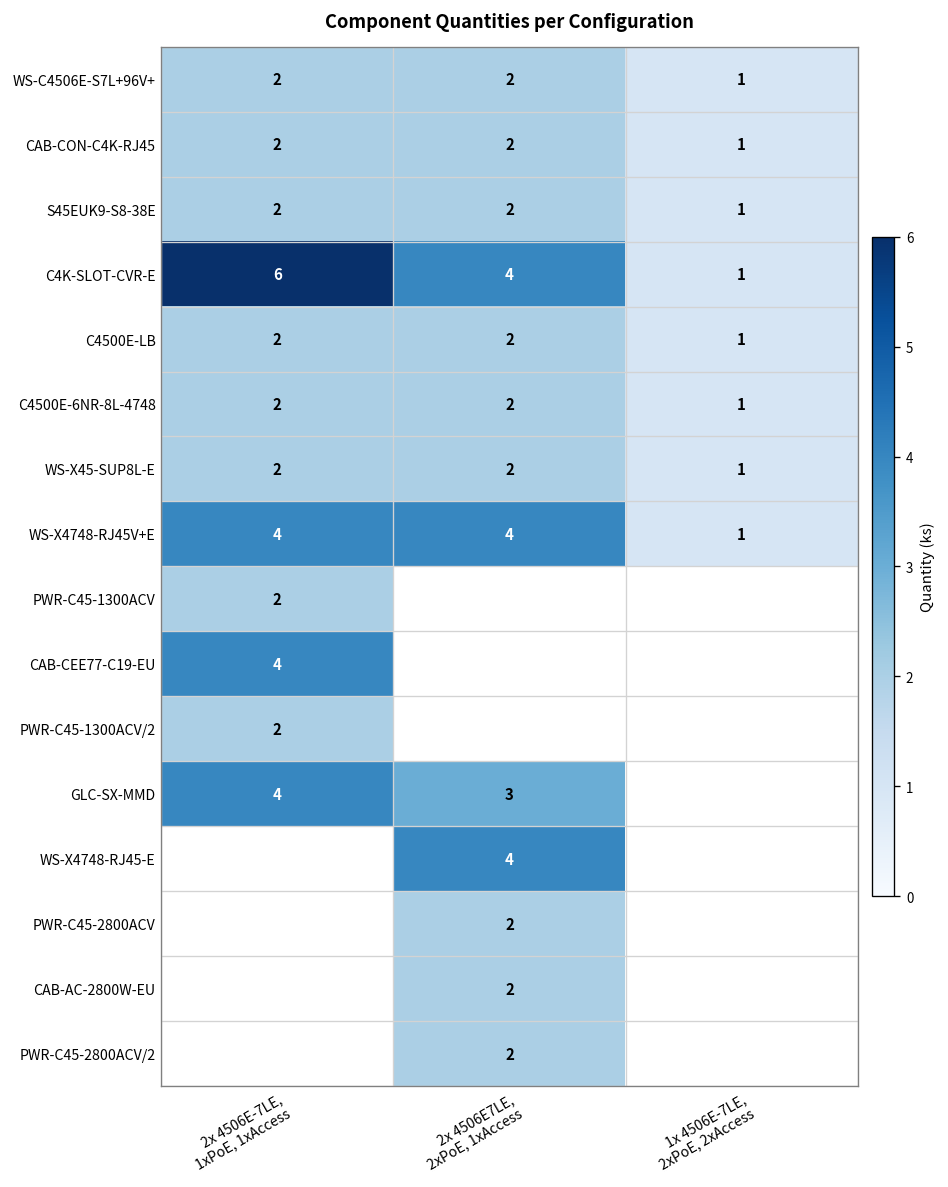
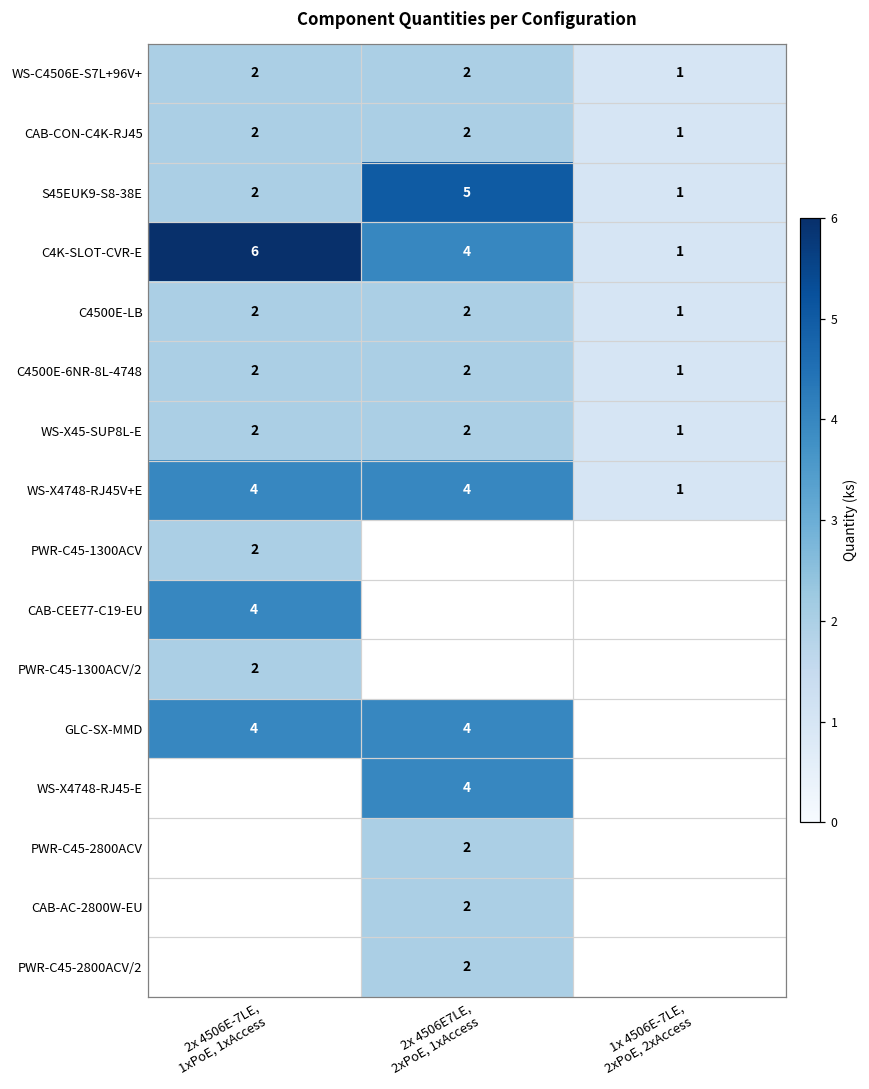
  {
    "WS-C4506E-S7L+96V+": {
      "2x 4506E-7LE, 1xPoE, 1xAccess": 2,
      "2x 4506E7LE, 2xPoE, 1xAccess": 2,
      "1x 4506E-7LE, 2xPoE, 2xAccess": 1
    },
    "CAB-CON-C4K-RJ45": {
      "2x 4506E-7LE, 1xPoE, 1xAccess": 2,
      "2x 4506E7LE, 2xPoE, 1xAccess": 2,
      "1x 4506E-7LE, 2xPoE, 2xAccess": 1
    },
    "S45EUK9-S8-38E": {
      "2x 4506E-7LE, 1xPoE, 1xAccess": 2,
-     "2x 4506E7LE, 2xPoE, 1xAccess": 2,
+     "2x 4506E7LE, 2xPoE, 1xAccess": 5,
      "1x 4506E-7LE, 2xPoE, 2xAccess": 1
    },
    "C4K-SLOT-CVR-E": {
      "2x 4506E-7LE, 1xPoE, 1xAccess": 6,
      "2x 4506E7LE, 2xPoE, 1xAccess": 4,
      "1x 4506E-7LE, 2xPoE, 2xAccess": 1
    },
    "C4500E-LB": {
      "2x 4506E-7LE, 1xPoE, 1xAccess": 2,
      "2x 4506E7LE, 2xPoE, 1xAccess": 2,
      "1x 4506E-7LE, 2xPoE, 2xAccess": 1
    },
    "C4500E-6NR-8L-4748": {
      "2x 4506E-7LE, 1xPoE, 1xAccess": 2,
      "2x 4506E7LE, 2xPoE, 1xAccess": 2,
      "1x 4506E-7LE, 2xPoE, 2xAccess": 1
    },
    "WS-X45-SUP8L-E": {
      "2x 4506E-7LE, 1xPoE, 1xAccess": 2,
      "2x 4506E7LE, 2xPoE, 1xAccess": 2,
      "1x 4506E-7LE, 2xPoE, 2xAccess": 1
    },
    "WS-X4748-RJ45V+E": {
      "2x 4506E-7LE, 1xPoE, 1xAccess": 4,
      "2x 4506E7LE, 2xPoE, 1xAccess": 4,
      "1x 4506E-7LE, 2xPoE, 2xAccess": 1
    },
    "PWR-C45-1300ACV": {
      "2x 4506E-7LE, 1xPoE, 1xAccess": 2
    },
    "CAB-CEE77-C19-EU": {
      "2x 4506E-7LE, 1xPoE, 1xAccess": 4
    },
    "PWR-C45-1300ACV/2": {
      "2x 4506E-7LE, 1xPoE, 1xAccess": 2
    },
    "GLC-SX-MMD": {
      "2x 4506E-7LE, 1xPoE, 1xAccess": 4,
-     "2x 4506E7LE, 2xPoE, 1xAccess": 3
+     "2x 4506E7LE, 2xPoE, 1xAccess": 4
    },
    "WS-X4748-RJ45-E": {
      "2x 4506E7LE, 2xPoE, 1xAccess": 4
    },
    "PWR-C45-2800ACV": {
      "2x 4506E7LE, 2xPoE, 1xAccess": 2
    },
    "CAB-AC-2800W-EU": {
      "2x 4506E7LE, 2xPoE, 1xAccess": 2
    },
    "PWR-C45-2800ACV/2": {
      "2x 4506E7LE, 2xPoE, 1xAccess": 2
    }
  }
